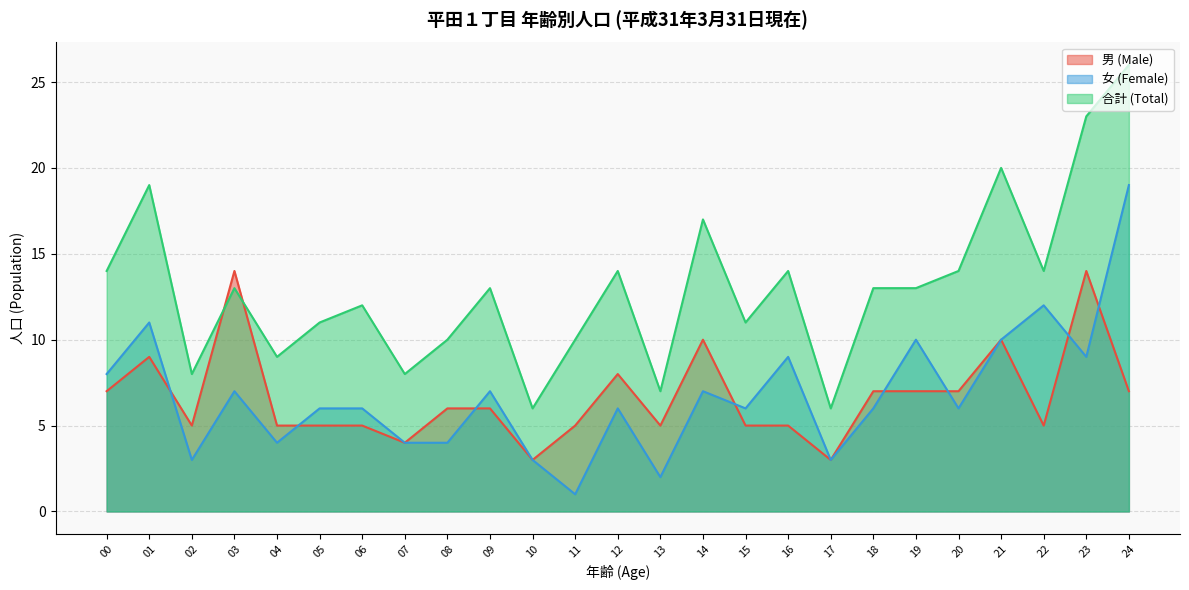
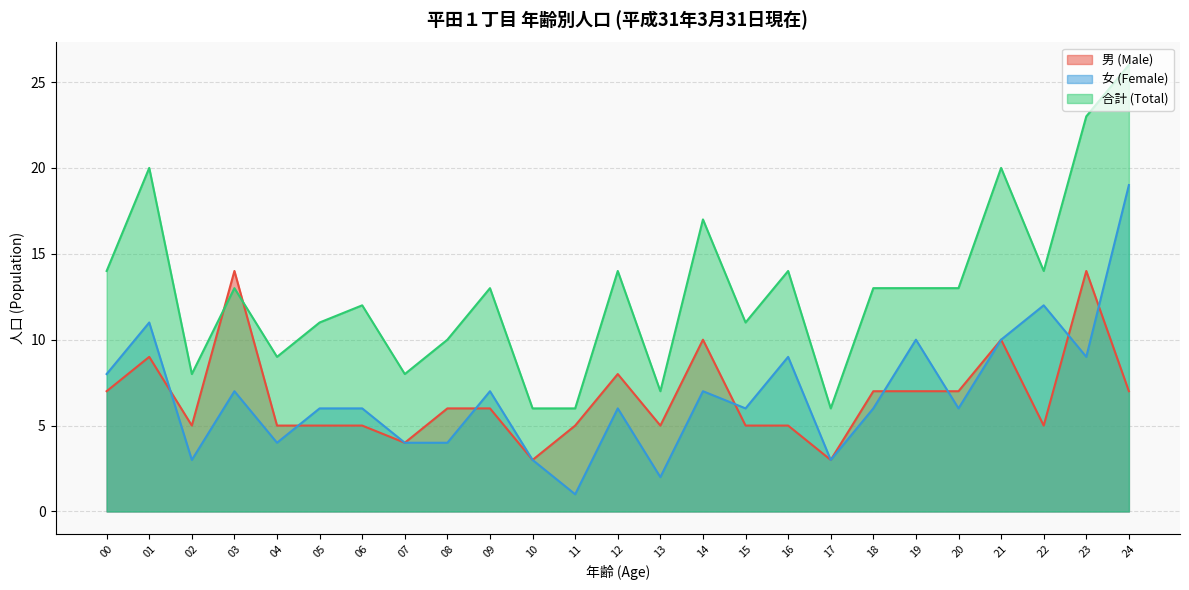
  {
    "男 (Male)": {
      "00": 7,
      "01": 9,
      "02": 5,
      "03": 14,
      "04": 5,
      "05": 5,
      "06": 5,
      "08": 6,
      "09": 6,
      "11": 5,
      "12": 8,
      "13": 5,
      "14": 10,
      "15": 5,
      "16": 5,
      "18": 7,
      "19": 7,
      "20": 7,
      "22": 5,
      "23": 14,
      "24": 7
    },
    "女 (Female)": {
      "00": 8,
      "01": 11,
      "02": 3,
      "03": 7,
      "04": 4,
      "05": 6,
      "06": 6,
      "08": 4,
      "09": 7,
      "11": 1,
      "12": 6,
      "13": 2,
      "14": 7,
      "15": 6,
      "16": 9,
      "18": 6,
      "19": 10,
      "20": 6,
      "22": 12,
      "23": 9,
      "24": 19
    },
    "合計 (Total)": {
      "00": 14,
-     "01": 19,
+     "01": 20,
      "02": 8,
      "03": 13,
      "04": 9,
      "05": 11,
      "06": 12,
      "07": 8,
      "08": 10,
      "09": 13,
      "10": 6,
-     "11": 10,
+     "11": 6,
      "12": 14,
      "13": 7,
      "14": 17,
      "15": 11,
      "16": 14,
      "17": 6,
      "18": 13,
      "19": 13,
-     "20": 14,
+     "20": 13,
      "21": 20,
      "22": 14,
      "23": 23
    }
  }
